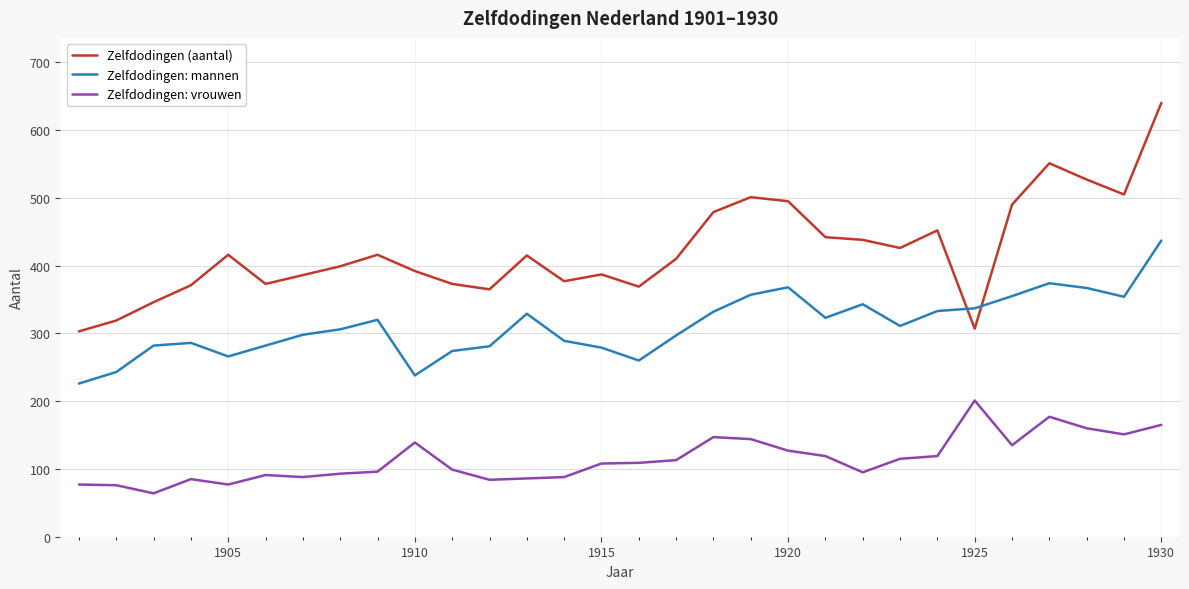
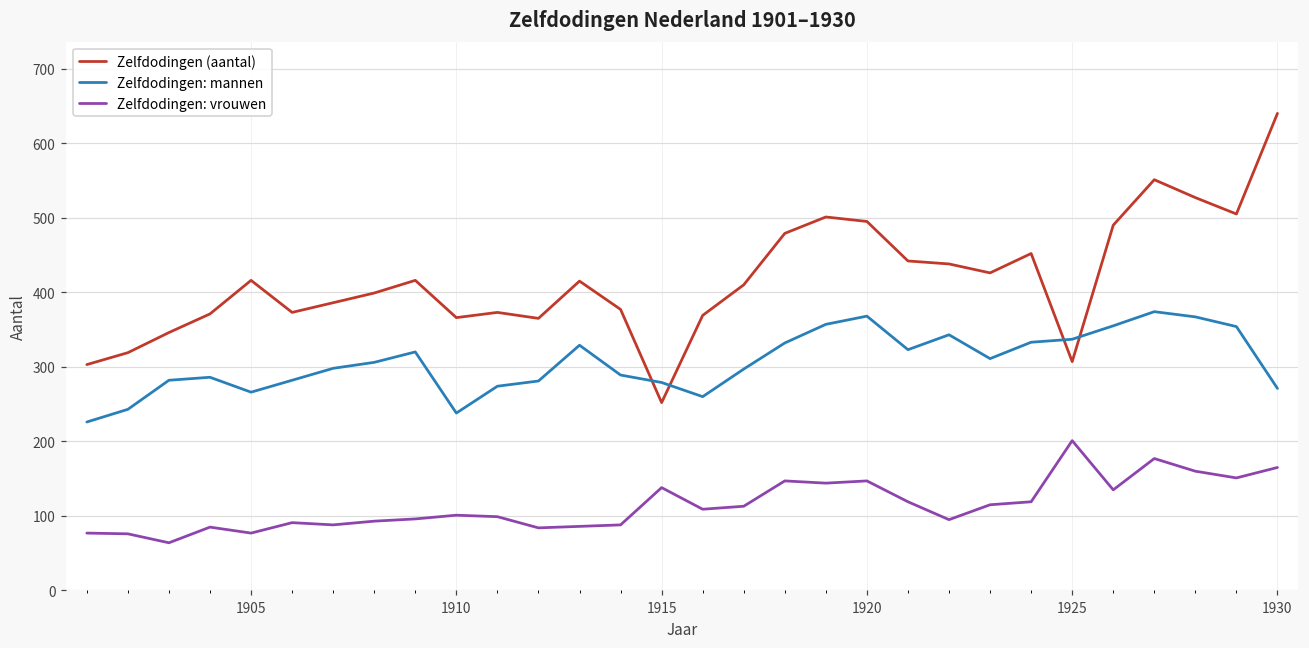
  {
    "Zelfdodingen (aantal)": {
      "1905": 420,
-     "1910": 390,
-     "1915": 390,
+     "1910": 370,
+     "1915": 250,
      "1920": 500,
      "1925": 310,
      "1930": 640
    },
    "Zelfdodingen: mannen": {
      "1905": 270,
      "1910": 240,
      "1915": 280,
      "1920": 370,
      "1925": 340,
-     "1930": 440
+     "1930": 270
    },
    "Zelfdodingen: vrouwen": {
      "1905": 80,
-     "1910": 140,
-     "1915": 110,
-     "1920": 130,
+     "1910": 100,
+     "1915": 140,
+     "1920": 150,
      "1925": 200,
      "1930": 170
    }
  }
